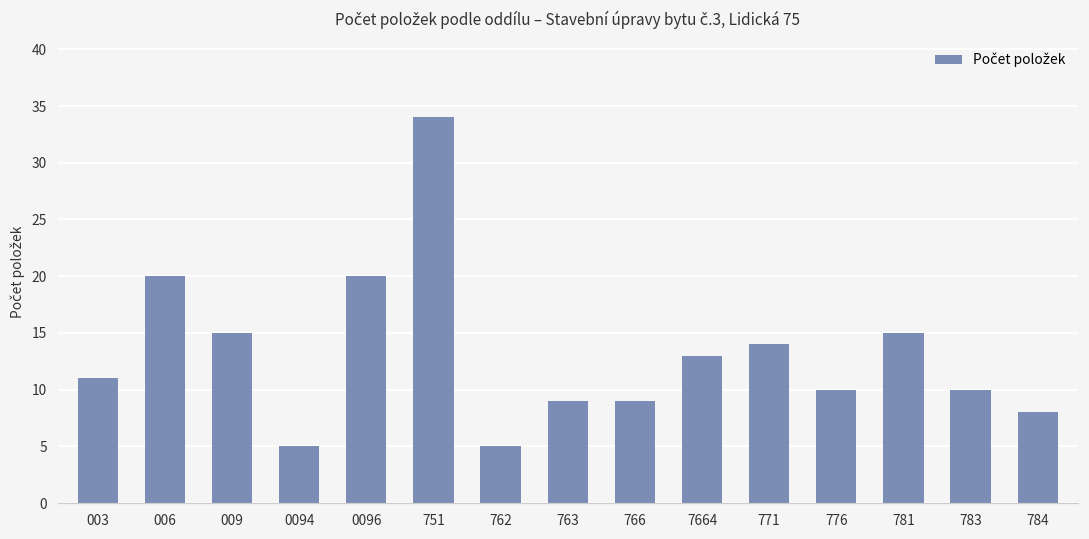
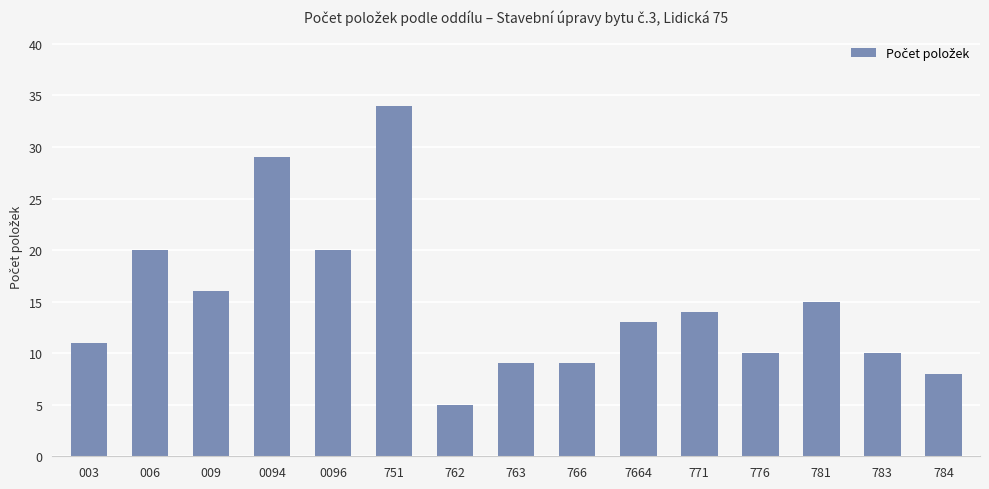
  {
    "003": 11,
    "006": 20,
-   "009": 15,
-   "0094": 5,
+   "009": 16,
+   "0094": 29,
    "0096": 20,
    "751": 34,
    "762": 5,
    "763": 9,
    "766": 9,
    "7664": 13,
    "771": 14,
    "776": 10,
    "781": 15,
    "783": 10,
    "784": 8
  }
